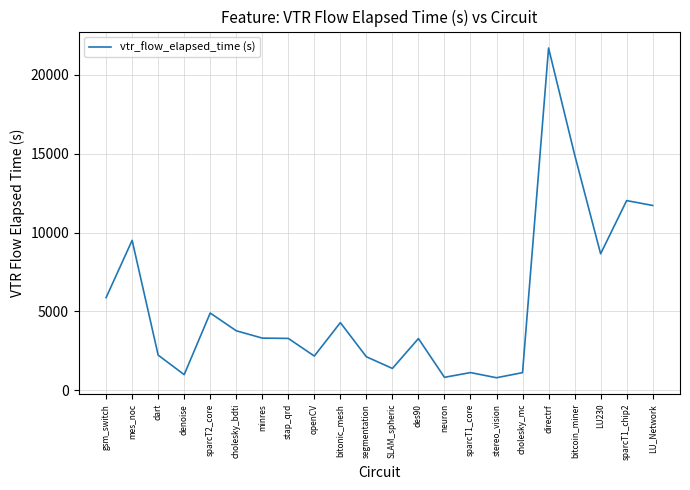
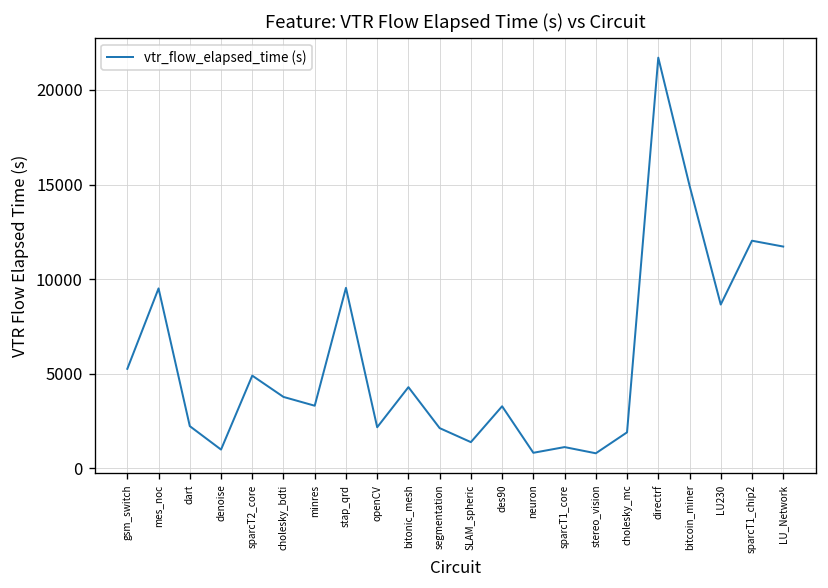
  {
-   "gsm_switch": 5900,
+   "gsm_switch": 5300,
    "mes_noc": 9500,
    "dart": 2200,
    "denoise": 1000,
    "sparcT2_core": 4900,
    "cholesky_bdti": 3800,
    "minres": 3300,
-   "stap_qrd": 3300,
+   "stap_qrd": 9500,
    "openCV": 2200,
    "bitonic_mesh": 4300,
    "segmentation": 2100,
    "SLAM_spheric": 1400,
    "des90": 3300,
    "neuron": 800,
    "sparcT1_core": 1100,
    "stereo_vision": 800,
-   "cholesky_mc": 1100,
+   "cholesky_mc": 1900,
    "directrf": 21700,
    "bitcoin_miner": 15000,
    "LU230": 8700,
    "sparcT1_chip2": 12000,
    "LU_Network": 11700
  }
